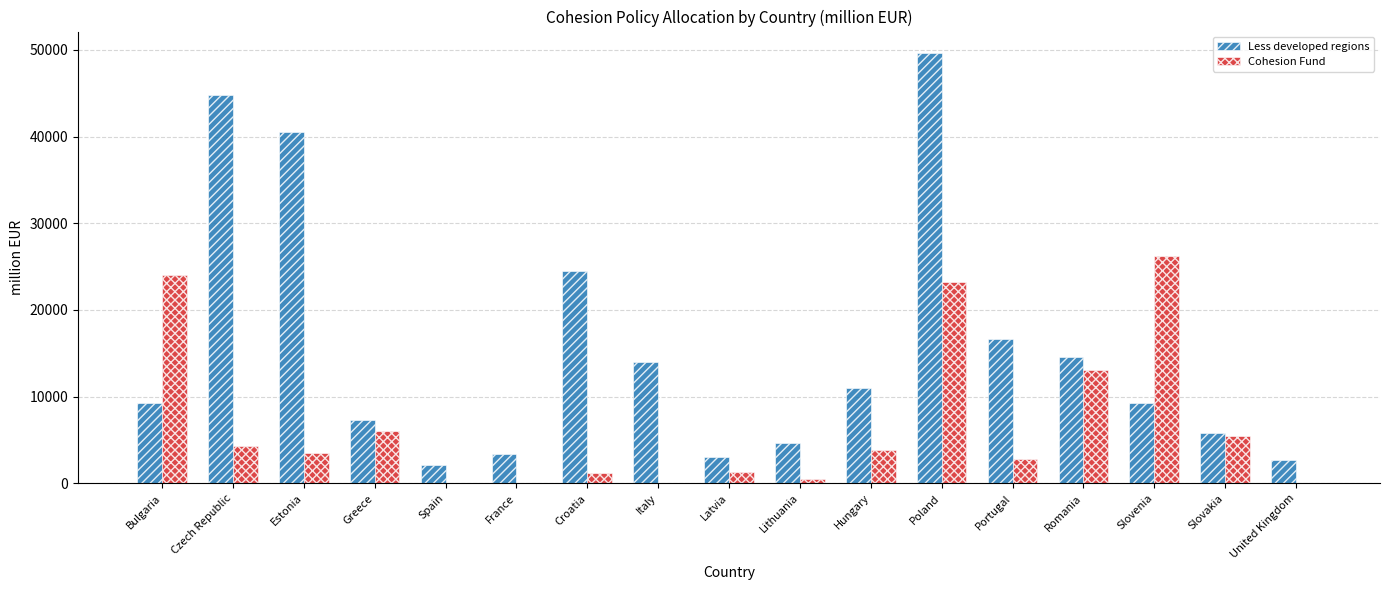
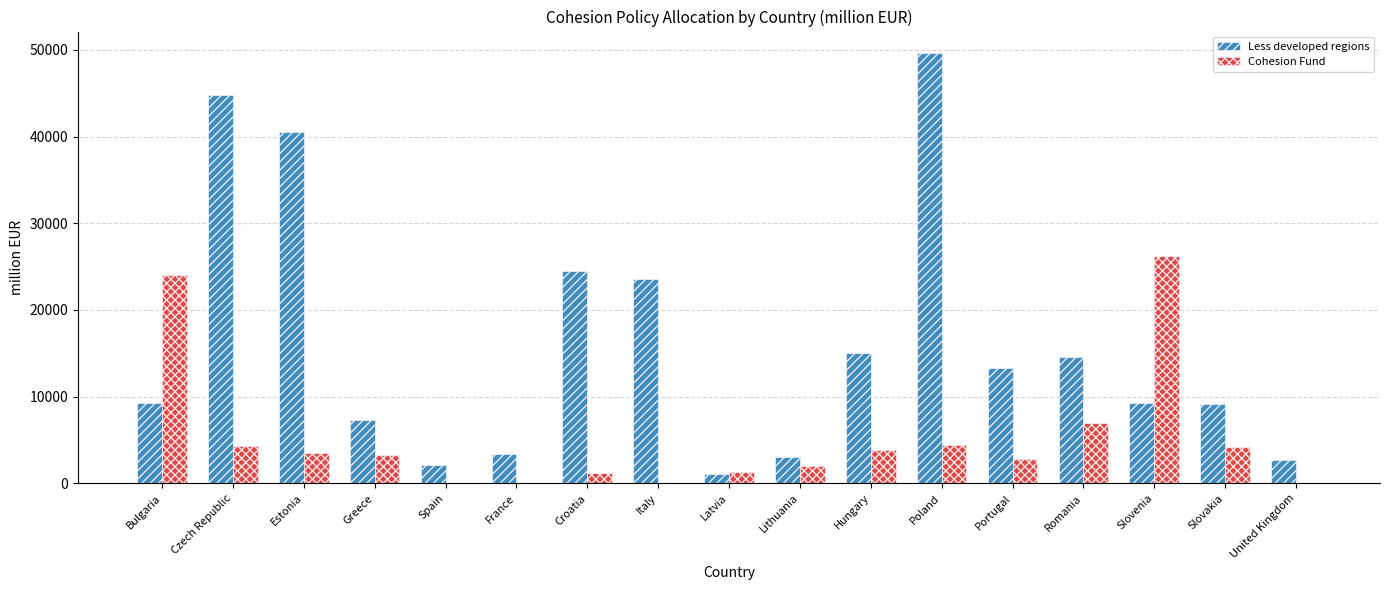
  {
    "Less developed regions": {
      "Bulgaria": 9000,
      "Czech Republic": 45000,
      "Estonia": 41000,
      "Greece": 7000,
      "Spain": 2000,
      "France": 3000,
      "Croatia": 25000,
-     "Italy": 14000,
-     "Latvia": 3000,
-     "Lithuania": 5000,
-     "Hungary": 11000,
+     "Italy": 24000,
+     "Latvia": 1000,
+     "Lithuania": 3000,
+     "Hungary": 15000,
      "Poland": 50000,
-     "Portugal": 17000,
+     "Portugal": 13000,
      "Romania": 15000,
      "Slovenia": 9000,
-     "Slovakia": 6000,
+     "Slovakia": 9000,
      "United Kingdom": 3000
    },
    "Cohesion Fund": {
      "Bulgaria": 24000,
      "Czech Republic": 4000,
      "Estonia": 4000,
-     "Greece": 6000,
+     "Greece": 3000,
      "Spain": 0,
      "France": 0,
      "Croatia": 1000,
      "Italy": 0,
      "Latvia": 1000,
-     "Lithuania": 1000,
+     "Lithuania": 2000,
      "Hungary": 4000,
-     "Poland": 23000,
+     "Poland": 4000,
      "Portugal": 3000,
-     "Romania": 13000,
+     "Romania": 7000,
      "Slovenia": 26000,
-     "Slovakia": 5000,
+     "Slovakia": 4000,
      "United Kingdom": 0
    }
  }
